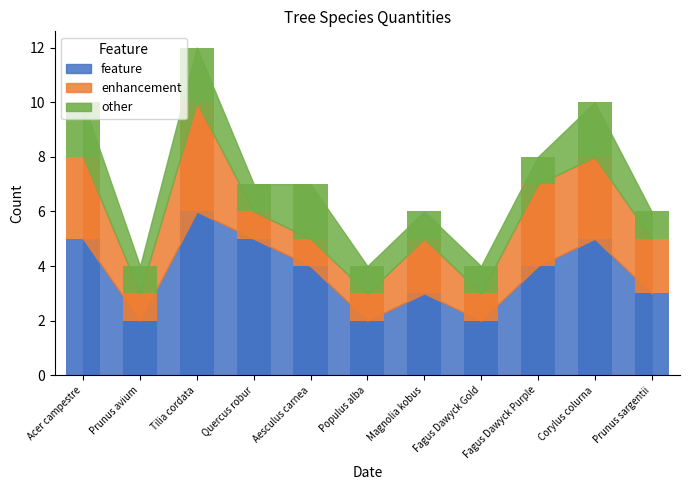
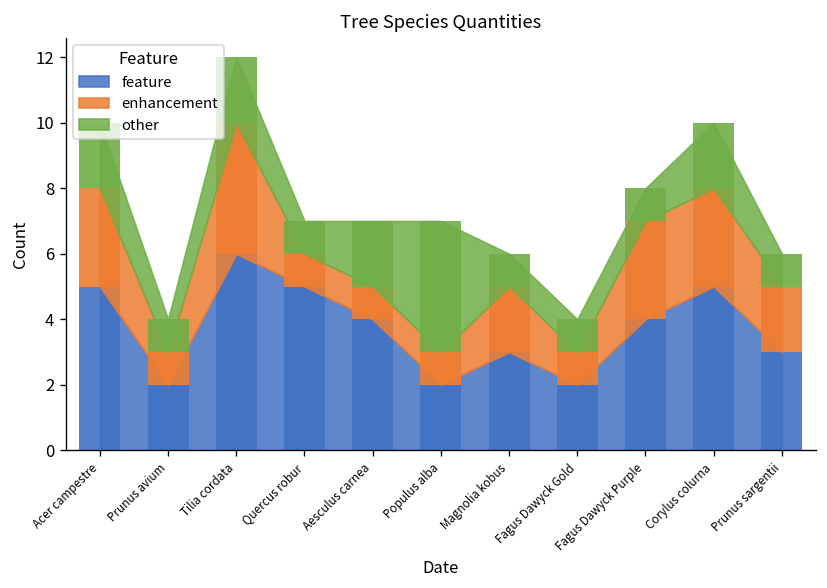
  {
    "feature": {
      "Acer campestre": 5,
      "Prunus avium": 2,
      "Tilia cordata": 6,
      "Quercus robur": 5,
      "Aesculus carnea": 4,
      "Populus alba": 2,
      "Magnolia kobus": 3,
      "Fagus Dawyck Gold": 2,
      "Fagus Dawyck Purple": 4,
      "Corylus colurna": 5,
      "Prunus sargentii": 3
    },
    "enhancement": {
      "Acer campestre": 3,
      "Prunus avium": 1,
      "Tilia cordata": 4,
      "Quercus robur": 1,
      "Aesculus carnea": 1,
      "Populus alba": 1,
      "Magnolia kobus": 2,
      "Fagus Dawyck Gold": 1,
      "Fagus Dawyck Purple": 3,
      "Corylus colurna": 3,
      "Prunus sargentii": 2
    },
    "other": {
      "Prunus avium": 1,
      "Tilia cordata": 2,
      "Quercus robur": 1,
      "Aesculus carnea": 2,
-     "Populus alba": 1,
+     "Populus alba": 4,
      "Magnolia kobus": 1,
      "Fagus Dawyck Gold": 1,
      "Fagus Dawyck Purple": 1,
      "Corylus colurna": 2,
      "Prunus sargentii": 1
    }
  }
